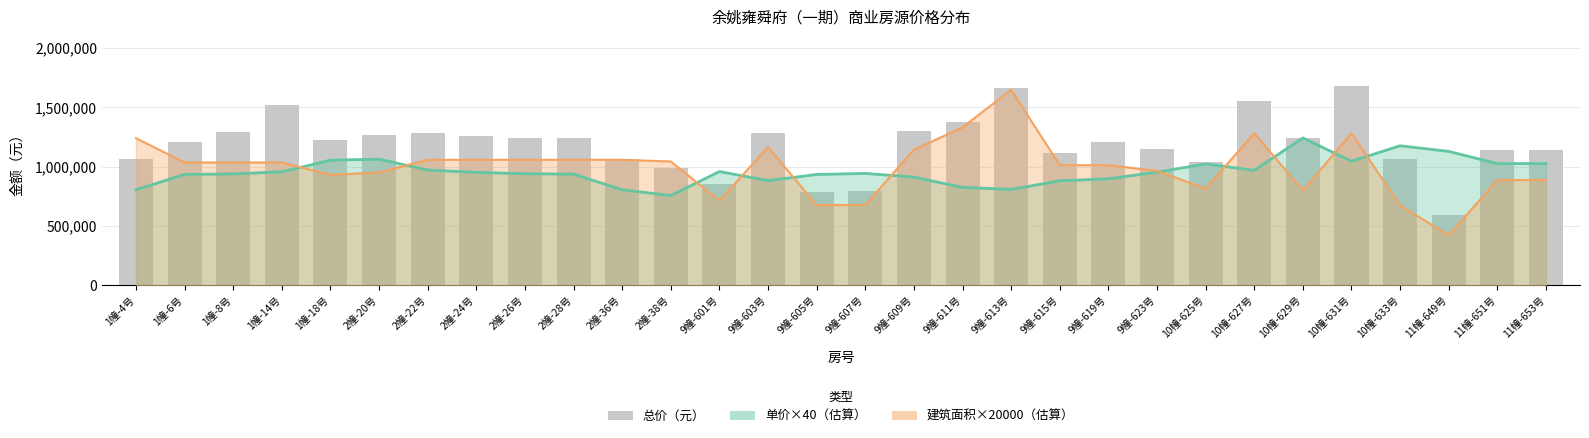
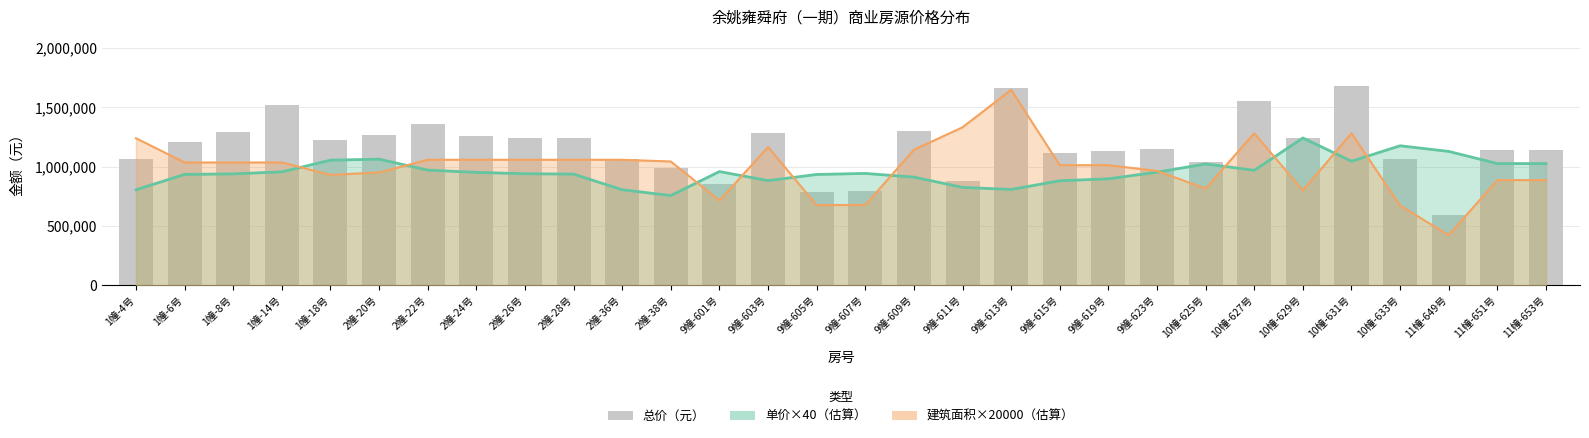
  {
    "总价（元）": {
      "1幢-4号": "1,060,000",
      "1幢-6号": "1,210,000",
      "1幢-8号": "1,290,000",
      "1幢-14号": "1,520,000",
      "1幢-18号": "1,230,000",
      "2幢-20号": "1,260,000",
-     "2幢-22号": "1,280,000",
+     "2幢-22号": "1,360,000",
      "2幢-24号": "1,260,000",
      "2幢-26号": "1,240,000",
      "2幢-28号": "1,240,000",
      "2幢-36号": "1,060,000",
      "2幢-38号": "990,000",
      "9幢-601号": "860,000",
      "9幢-603号": "1,290,000",
      "9幢-605号": "790,000",
      "9幢-607号": "800,000",
      "9幢-609号": "1,300,000",
-     "9幢-611号": "1,370,000",
+     "9幢-611号": "880,000",
      "9幢-613号": "1,660,000",
      "9幢-615号": "1,110,000",
-     "9幢-619号": "1,210,000",
+     "9幢-619号": "1,140,000",
      "9幢-623号": "1,150,000",
      "10幢-625号": "1,040,000",
      "10幢-627号": "1,550,000",
      "10幢-629号": "1,240,000",
      "10幢-631号": "1,680,000",
      "10幢-633号": "1,060,000",
      "11幢-649号": "600,000",
      "11幢-651号": "1,140,000",
      "11幢-653号": "1,140,000"
    }
  }
